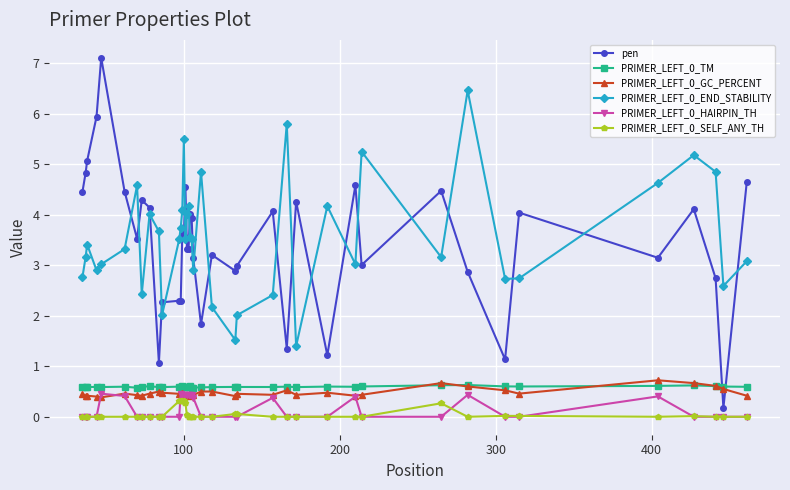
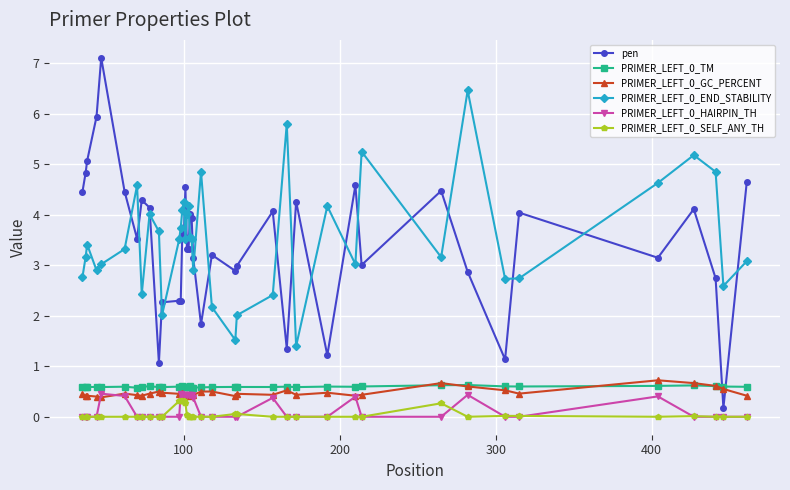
  {
    "pen": {
      "100": 3.6
    },
    "PRIMER_LEFT_0_TM": {
      "100": 0.6
    },
    "PRIMER_LEFT_0_END_STABILITY": {
-     "100": 5.5
+     "100": 4.3
    },
    "PRIMER_LEFT_0_SELF_ANY_TH": {
      "100": 0.3
    }
  }
